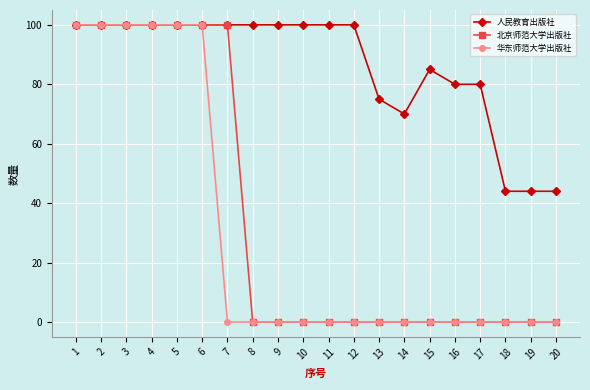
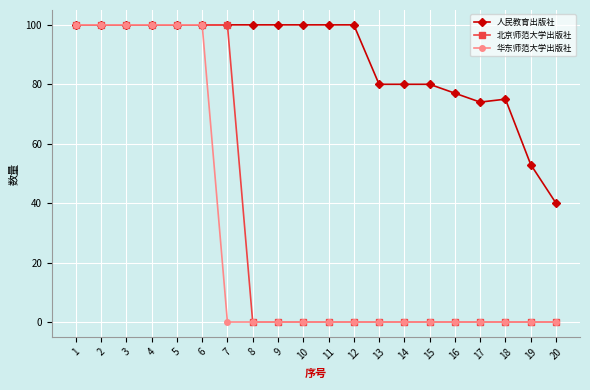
  {
    "人民教育出版社": {
      "8": 100,
      "9": 100,
      "10": 100,
      "11": 100,
      "12": 100,
-     "13": 75,
-     "14": 70,
-     "15": 85,
-     "16": 80,
-     "17": 80,
-     "18": 44,
-     "19": 44,
-     "20": 44
+     "13": 80,
+     "14": 80,
+     "15": 80,
+     "16": 77,
+     "17": 74,
+     "18": 75,
+     "19": 53,
+     "20": 40
    },
    "华东师范大学出版社": {
      "7": 0
    }
  }
